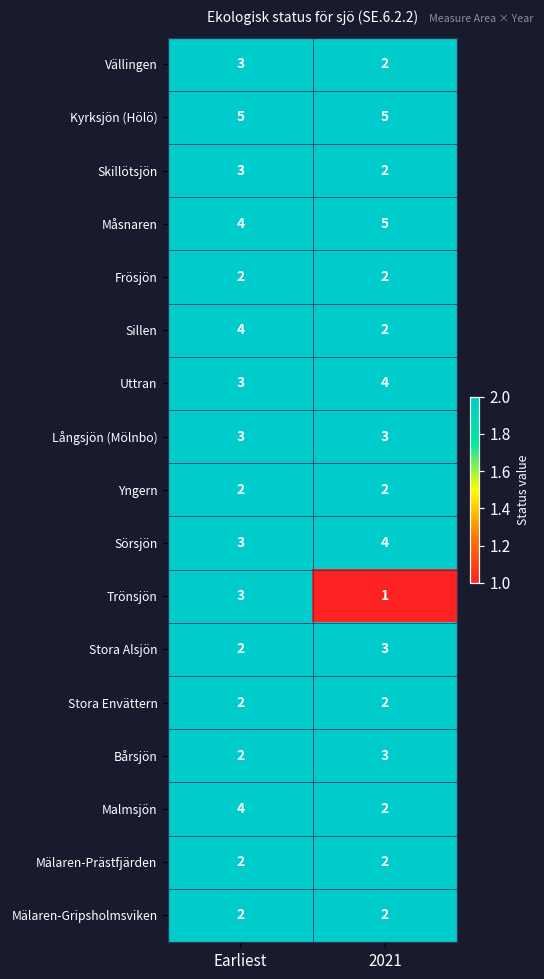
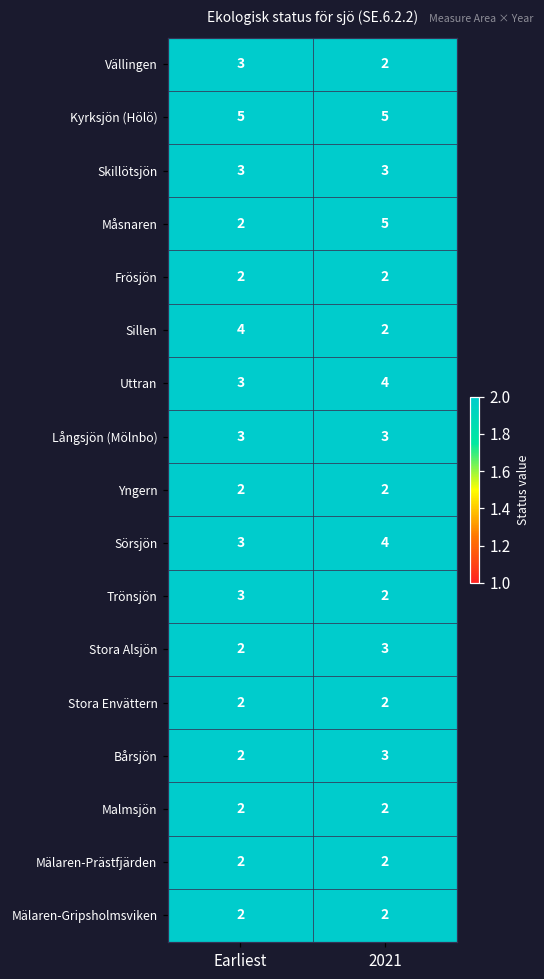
  {
    "Vällingen": {
      "Earliest": 3,
      "2021": 2
    },
    "Kyrksjön (Hölö)": {
      "Earliest": 5,
      "2021": 5
    },
    "Skillötsjön": {
      "Earliest": 3,
-     "2021": 2
+     "2021": 3
    },
    "Måsnaren": {
-     "Earliest": 4,
+     "Earliest": 2,
      "2021": 5
    },
    "Frösjön": {
      "Earliest": 2,
      "2021": 2
    },
    "Sillen": {
      "Earliest": 4,
      "2021": 2
    },
    "Uttran": {
      "Earliest": 3,
      "2021": 4
    },
    "Långsjön (Mölnbo)": {
      "Earliest": 3,
      "2021": 3
    },
    "Yngern": {
      "Earliest": 2,
      "2021": 2
    },
    "Sörsjön": {
      "Earliest": 3,
      "2021": 4
    },
    "Trönsjön": {
      "Earliest": 3,
-     "2021": 1
+     "2021": 2
    },
    "Stora Alsjön": {
      "Earliest": 2,
      "2021": 3
    },
    "Stora Envättern": {
      "Earliest": 2,
      "2021": 2
    },
    "Bårsjön": {
      "Earliest": 2,
      "2021": 3
    },
    "Malmsjön": {
-     "Earliest": 4,
+     "Earliest": 2,
      "2021": 2
    },
    "Mälaren-Prästfjärden": {
      "Earliest": 2,
      "2021": 2
    },
    "Mälaren-Gripsholmsviken": {
      "Earliest": 2,
      "2021": 2
    }
  }
